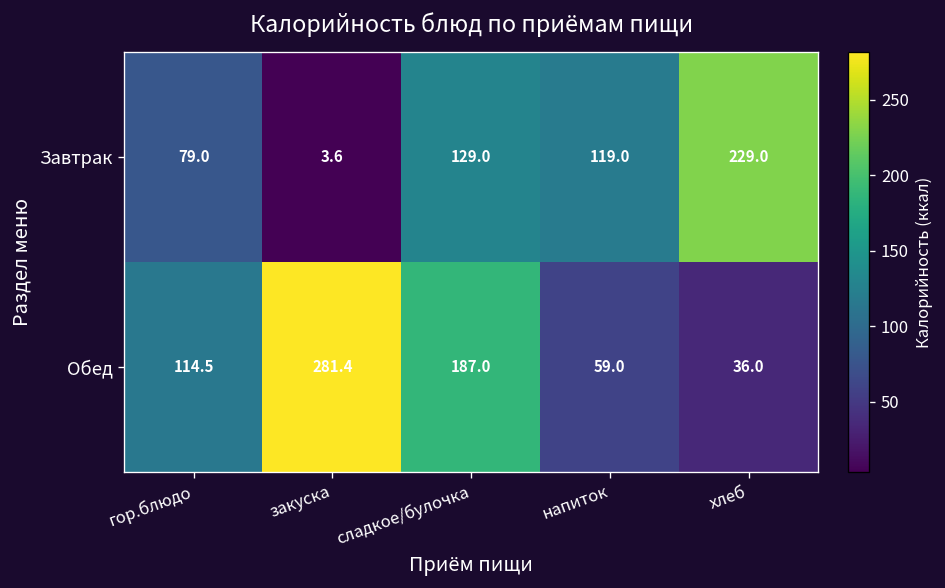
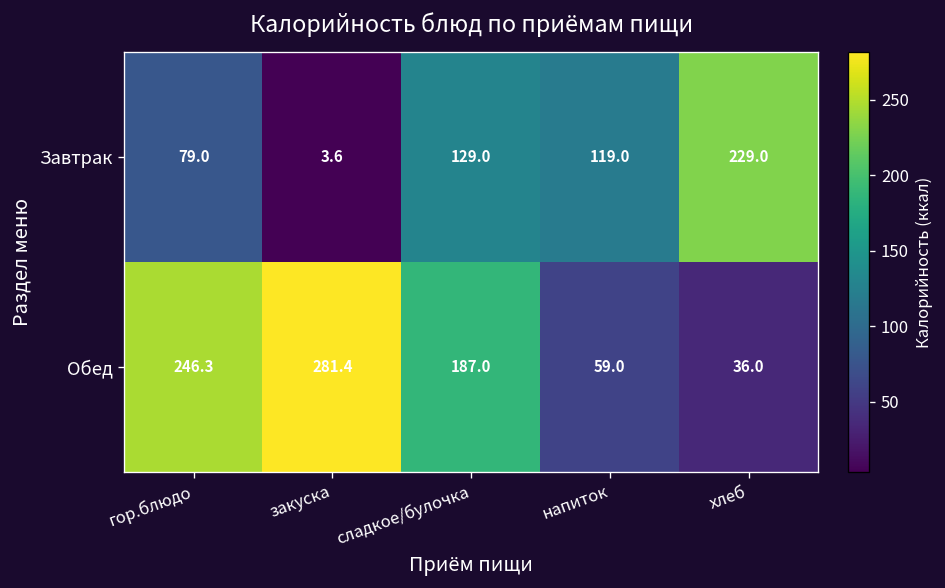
  {
    "Завтрак": {
      "гор.блюдо": 79.0,
      "закуска": 3.6,
      "сладкое/булочка": 129.0,
      "напиток": 119.0,
      "хлеб": 229.0
    },
    "Обед": {
-     "гор.блюдо": 114.5,
+     "гор.блюдо": 246.3,
      "закуска": 281.4,
      "сладкое/булочка": 187.0,
      "напиток": 59.0,
      "хлеб": 36.0
    }
  }
